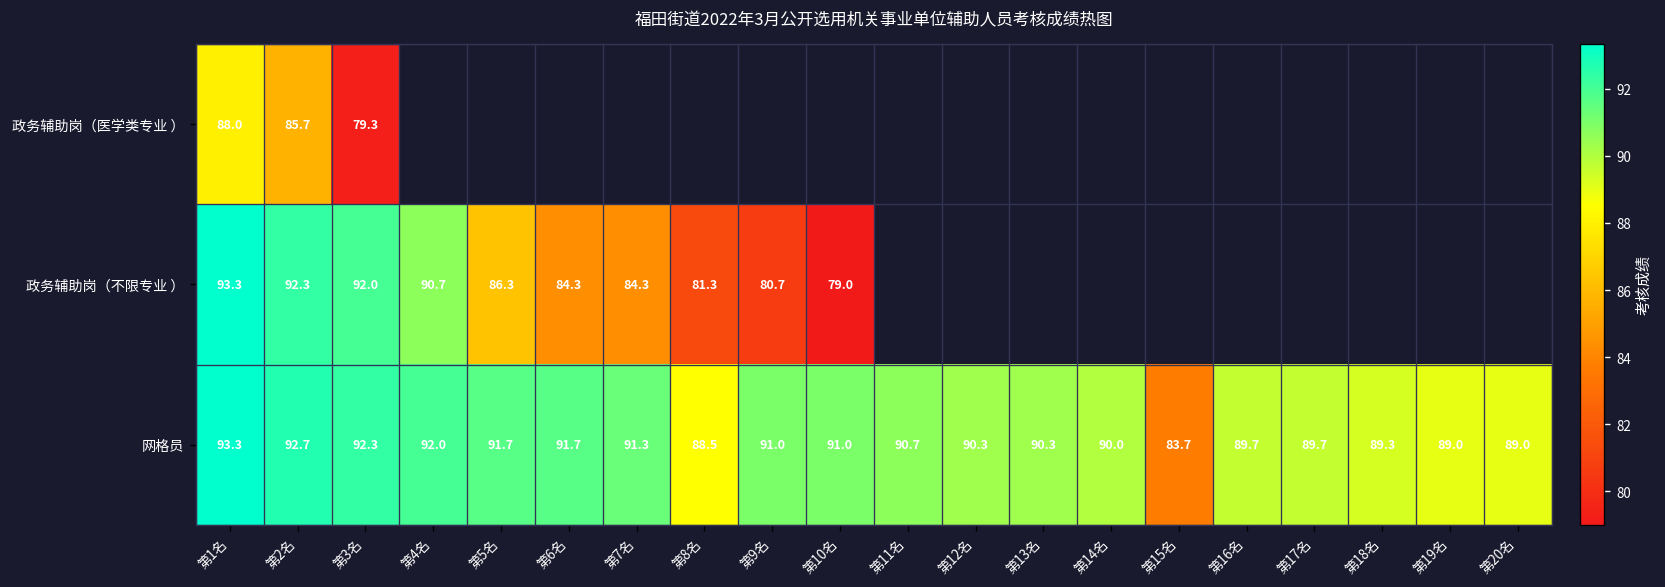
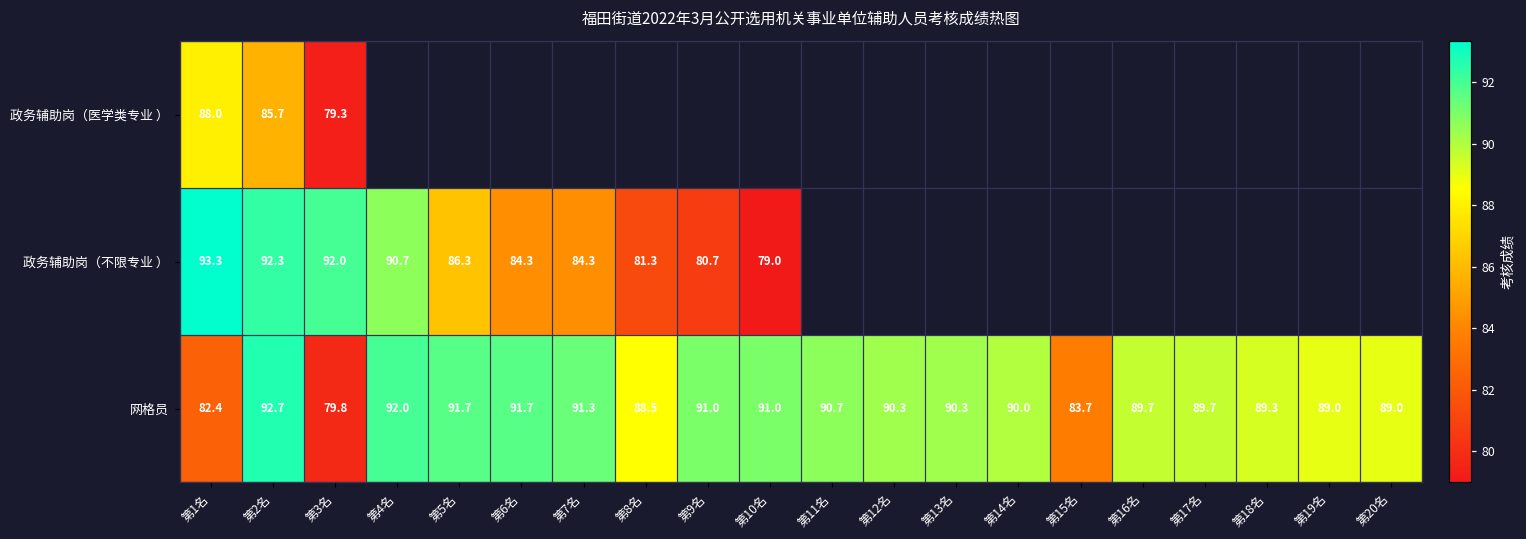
  {
    "政务辅助岗（医学类专业 ）": {
      "第1名": 88.0,
      "第2名": 85.7,
      "第3名": 79.3
    },
    "政务辅助岗（不限专业 ）": {
      "第1名": 93.3,
      "第2名": 92.3,
      "第3名": 92.0,
      "第4名": 90.7,
      "第5名": 86.3,
      "第6名": 84.3,
      "第7名": 84.3,
      "第8名": 81.3,
      "第9名": 80.7,
      "第10名": 79.0
    },
    "网格员": {
-     "第1名": 93.3,
+     "第1名": 82.4,
      "第2名": 92.7,
-     "第3名": 92.3,
+     "第3名": 79.8,
      "第4名": 92.0,
      "第5名": 91.7,
      "第6名": 91.7,
      "第7名": 91.3,
      "第8名": 88.5,
      "第9名": 91.0,
      "第10名": 91.0,
      "第11名": 90.7,
      "第12名": 90.3,
      "第13名": 90.3,
      "第14名": 90.0,
      "第15名": 83.7,
      "第16名": 89.7,
      "第17名": 89.7,
      "第18名": 89.3,
      "第19名": 89.0,
      "第20名": 89.0
    }
  }
